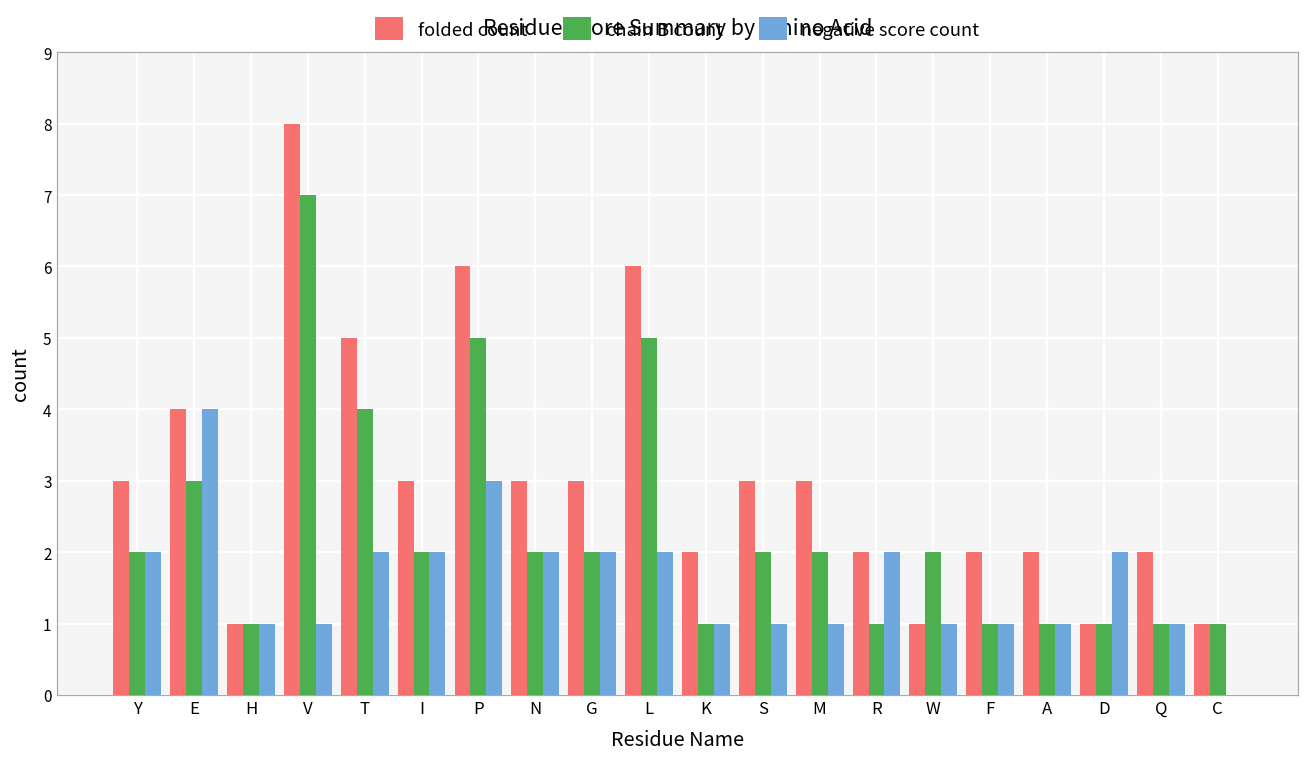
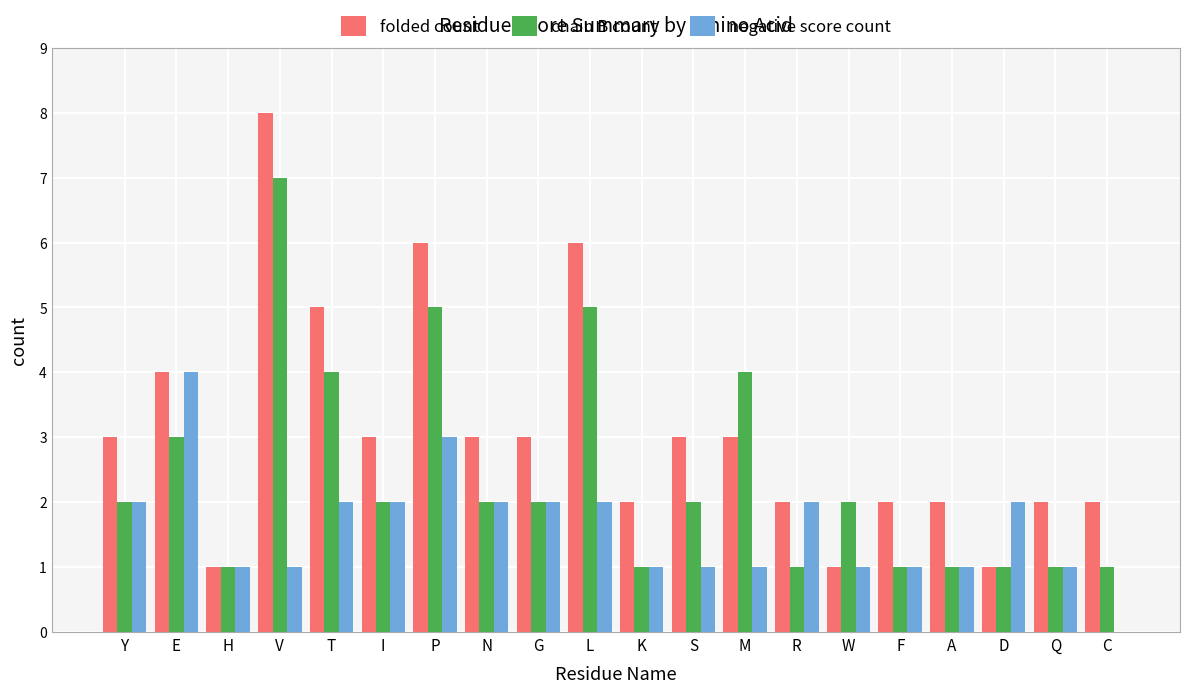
  {
    "folded count": {
      "Y": 3,
      "E": 4,
      "H": 1,
      "V": 8,
      "T": 5,
      "I": 3,
      "P": 6,
      "N": 3,
      "G": 3,
      "L": 6,
      "K": 2,
      "S": 3,
      "M": 3,
      "R": 2,
      "W": 1,
      "F": 2,
      "A": 2,
      "D": 1,
      "Q": 2,
-     "C": 1
+     "C": 2
    },
    "chain B count": {
      "Y": 2,
      "E": 3,
      "H": 1,
      "V": 7,
      "T": 4,
      "I": 2,
      "P": 5,
      "N": 2,
      "G": 2,
      "L": 5,
      "K": 1,
      "S": 2,
-     "M": 2,
+     "M": 4,
      "R": 1,
      "W": 2,
      "F": 1,
      "A": 1,
      "D": 1,
      "Q": 1,
      "C": 1
    },
    "negative score count": {
      "Y": 2,
      "E": 4,
      "H": 1,
      "V": 1,
      "T": 2,
      "I": 2,
      "P": 3,
      "N": 2,
      "G": 2,
      "L": 2,
      "K": 1,
      "S": 1,
      "M": 1,
      "R": 2,
      "W": 1,
      "F": 1,
      "A": 1,
      "D": 2,
      "Q": 1,
      "C": 0
    }
  }
